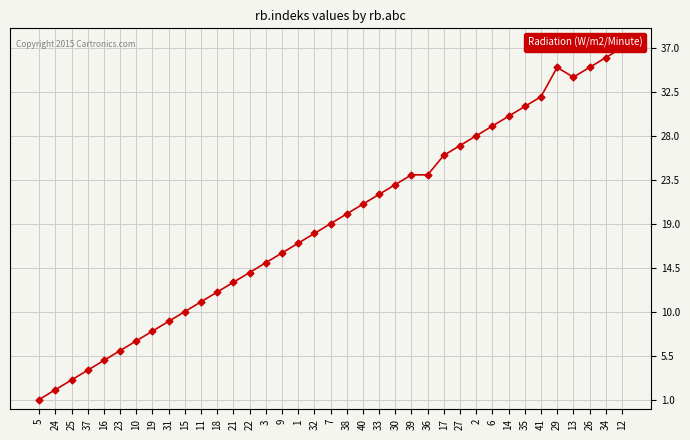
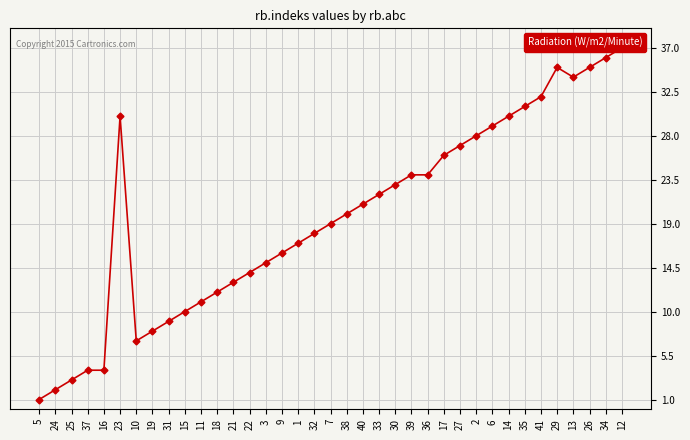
  {
    "5": 1,
    "24": 2,
    "25": 3,
    "37": 4,
-   "16": 5,
-   "23": 6,
+   "16": 4,
+   "23": 30,
    "10": 7,
    "19": 8,
    "31": 9,
    "15": 10,
    "11": 11,
    "18": 12,
    "21": 13,
    "22": 14,
    "3": 15,
    "9": 16,
    "1": 17,
    "32": 18,
    "7": 19,
    "38": 20,
    "40": 21,
    "33": 22,
    "30": 23,
    "39": 24,
    "36": 24,
    "17": 26,
    "27": 27,
    "2": 28,
    "6": 29,
    "14": 30,
    "35": 31,
    "41": 32,
    "29": 35,
    "13": 34,
    "26": 35,
    "34": 36
  }
